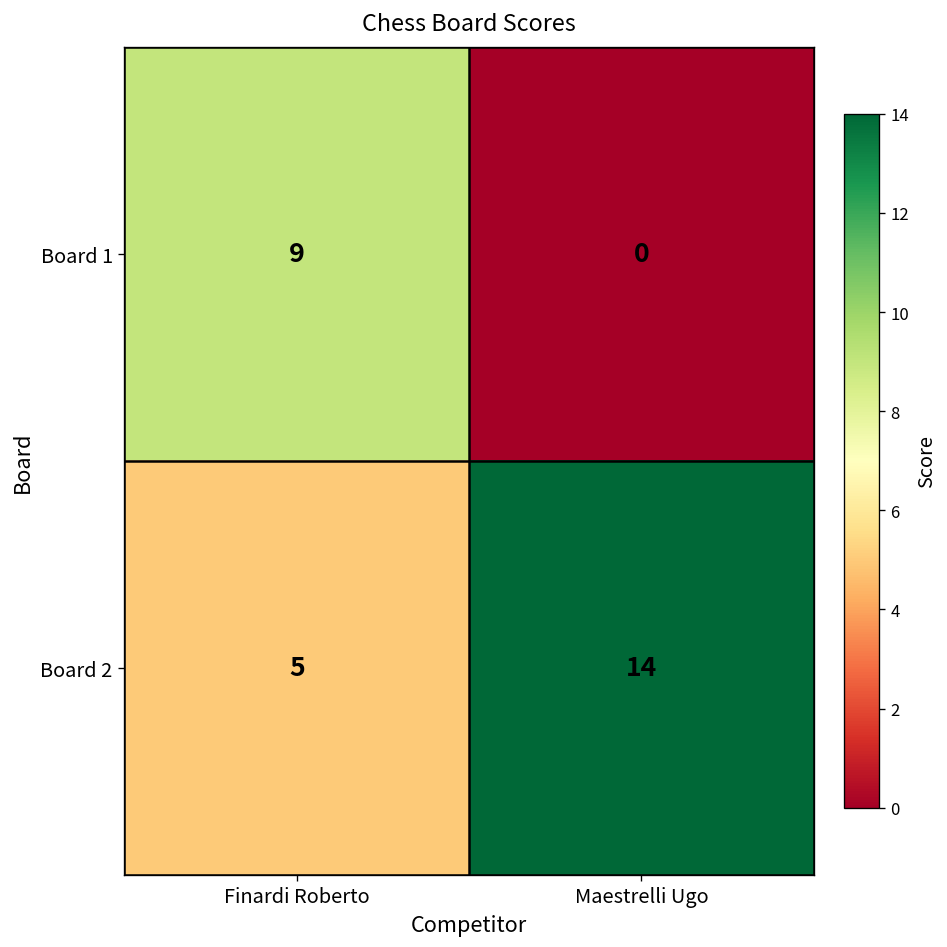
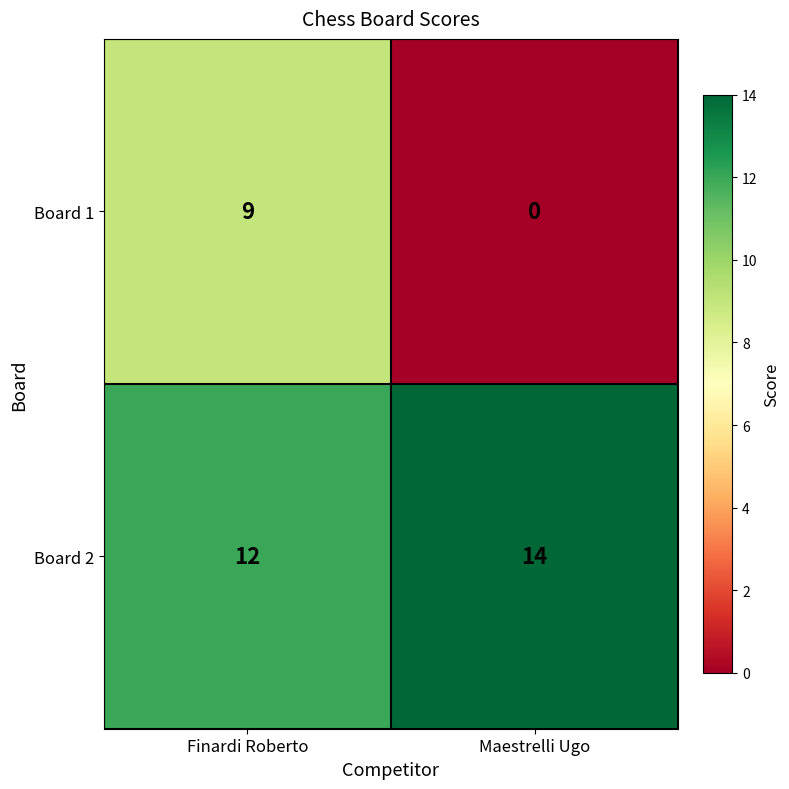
  {
    "Board 1": {
      "Finardi Roberto": 9,
      "Maestrelli Ugo": 0
    },
    "Board 2": {
-     "Finardi Roberto": 5,
+     "Finardi Roberto": 12,
      "Maestrelli Ugo": 14
    }
  }
